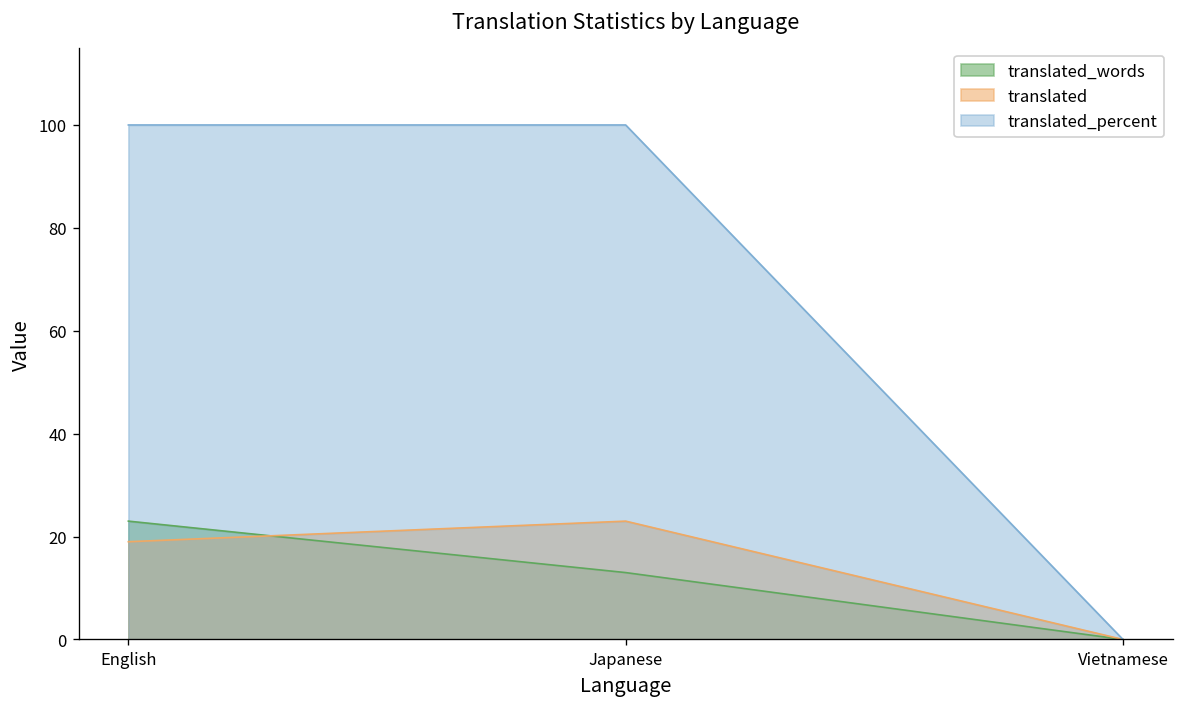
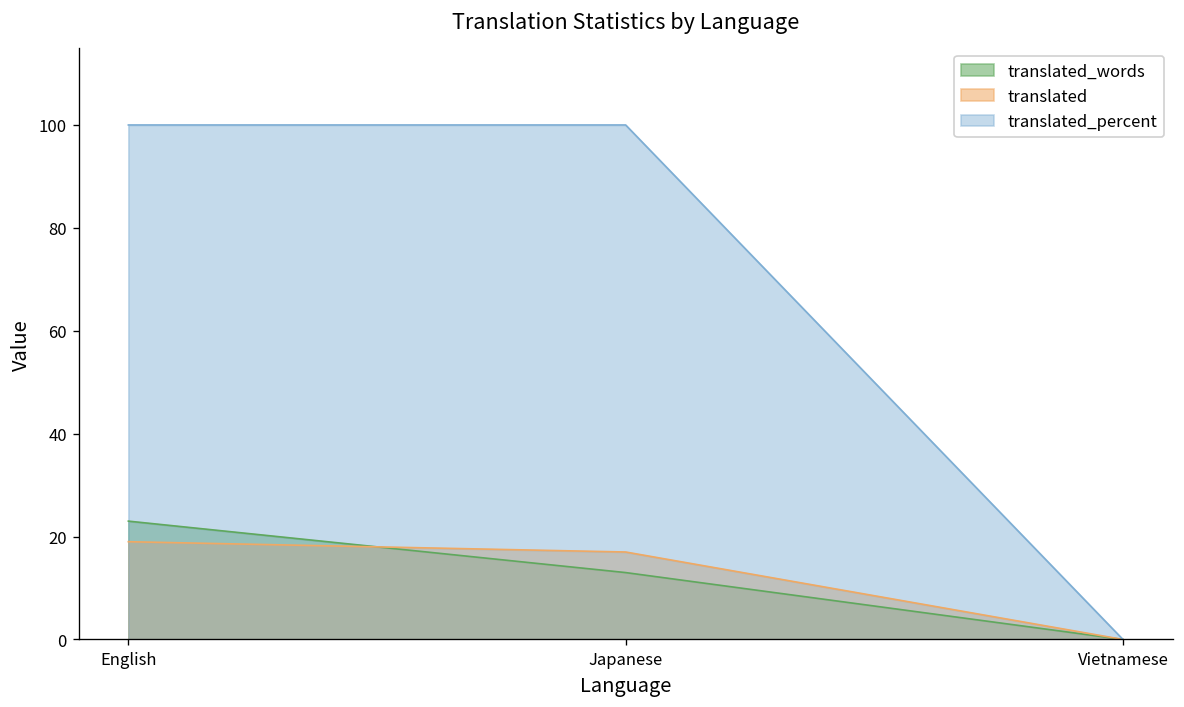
  {
    "translated_words": {
      "English": 23,
      "Japanese": 13
    },
    "translated": {
      "English": 19,
-     "Japanese": 23
+     "Japanese": 17
    },
    "translated_percent": {
      "English": 100,
      "Japanese": 100
    }
  }
